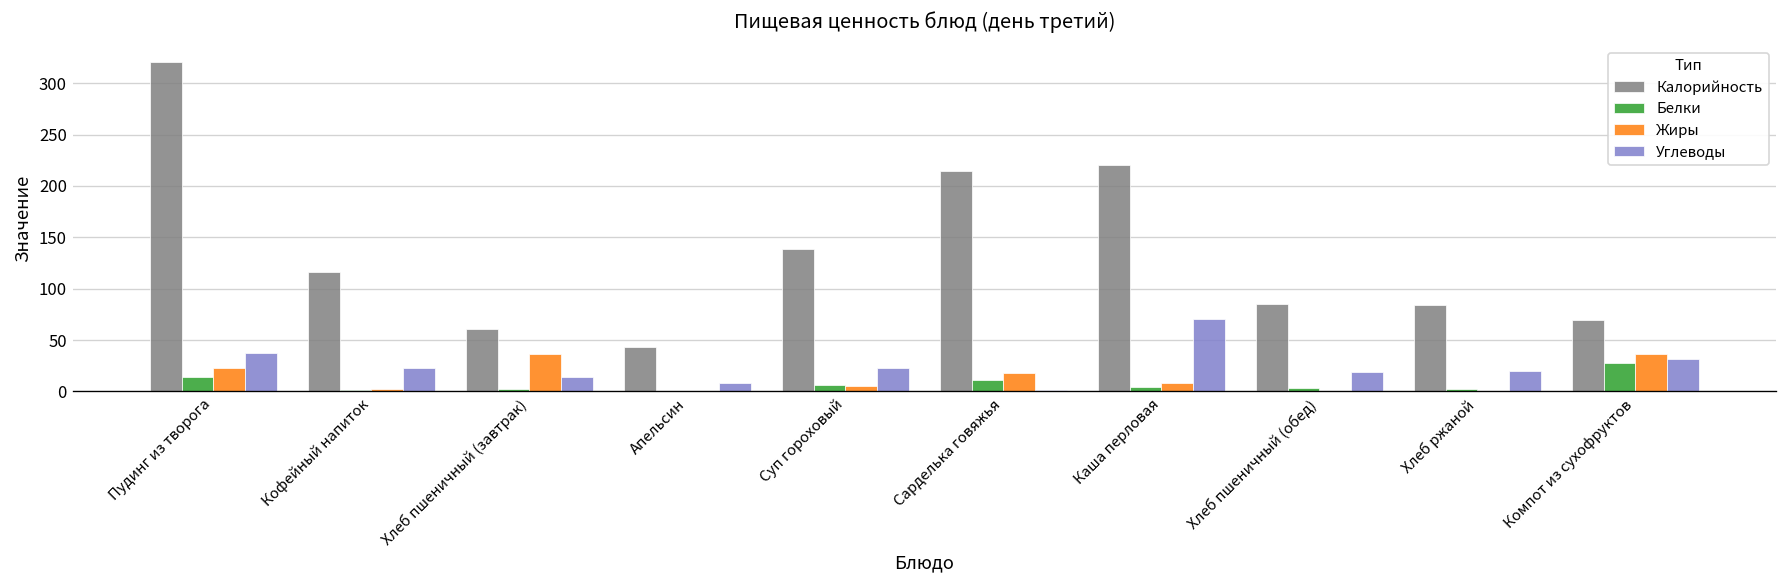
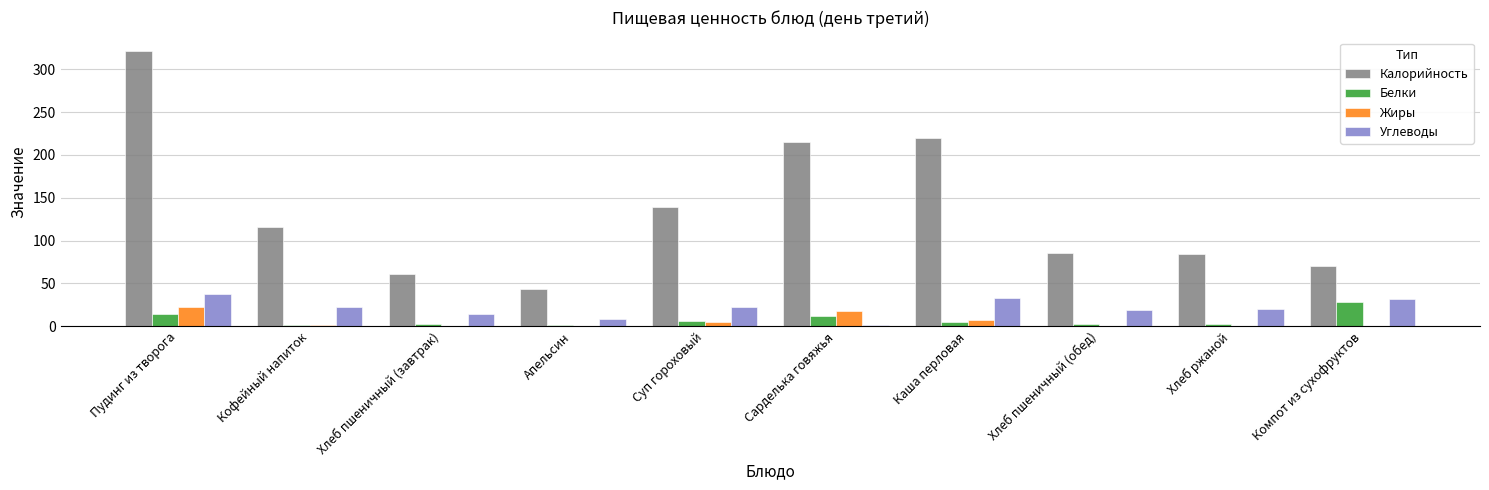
  {
    "Калорийность": {
      "Пудинг из творога": 320,
      "Кофейный напиток": 120,
      "Хлеб пшеничный (завтрак)": 60,
      "Апельсин": 40,
      "Суп гороховый": 140,
      "Сарделька говяжья": 220,
      "Каша перловая": 220,
      "Хлеб пшеничный (обед)": 90,
      "Хлеб ржаной": 80,
      "Компот из сухофруктов": 70
    },
    "Белки": {
      "Пудинг из творога": 10,
      "Суп гороховый": 10,
      "Сарделька говяжья": 10,
      "Каша перловая": 0,
      "Хлеб пшеничный (обед)": 0,
      "Компот из сухофруктов": 30
    },
    "Жиры": {
      "Пудинг из творога": 20,
-     "Хлеб пшеничный (завтрак)": 40,
+     "Хлеб пшеничный (завтрак)": 0,
      "Суп гороховый": 10,
      "Сарделька говяжья": 20,
      "Каша перловая": 10,
-     "Компот из сухофруктов": 40
+     "Компот из сухофруктов": 0
    },
    "Углеводы": {
      "Пудинг из творога": 40,
      "Кофейный напиток": 20,
      "Хлеб пшеничный (завтрак)": 10,
      "Апельсин": 10,
      "Суп гороховый": 20,
-     "Каша перловая": 70,
+     "Каша перловая": 30,
      "Хлеб пшеничный (обед)": 20,
      "Хлеб ржаной": 20,
      "Компот из сухофруктов": 30
    }
  }
